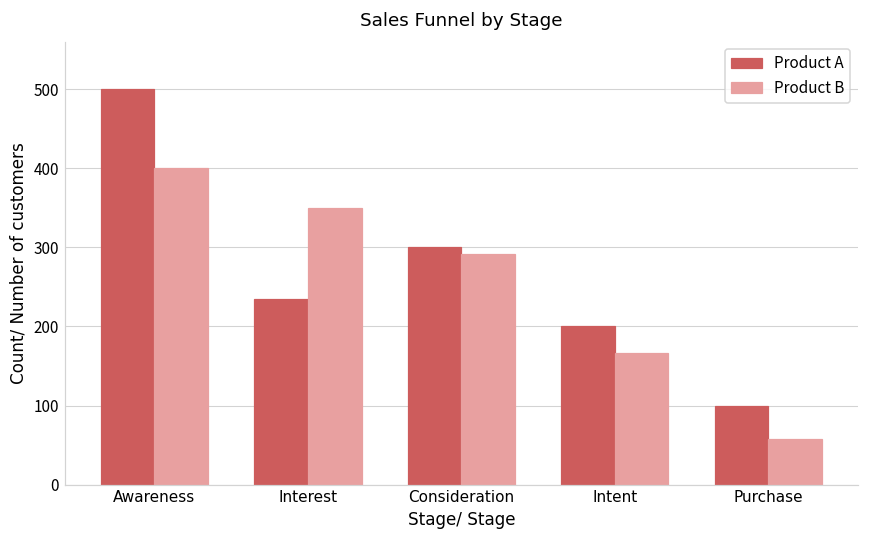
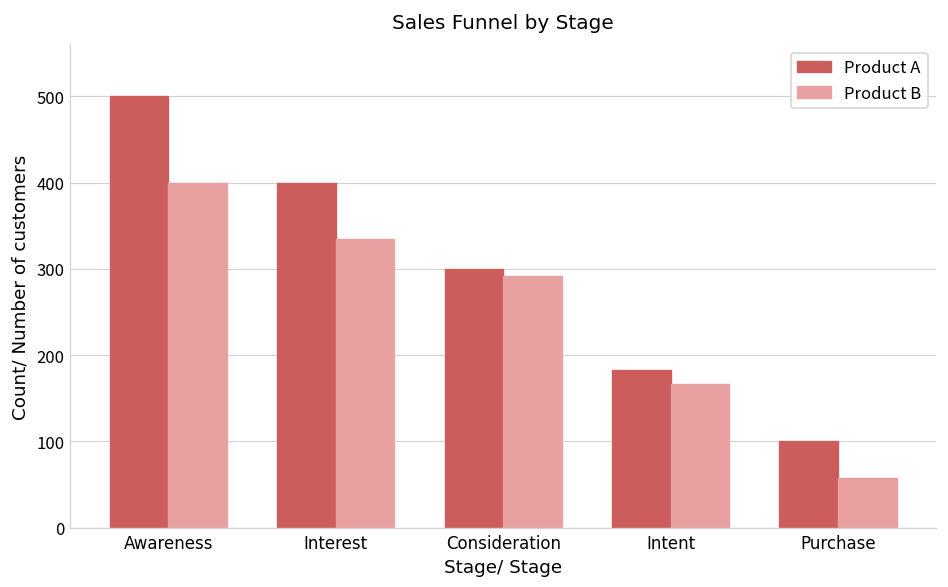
  {
    "Product A": {
      "Awareness": 500,
-     "Interest": 240,
+     "Interest": 400,
      "Consideration": 300,
-     "Intent": 200,
+     "Intent": 180,
      "Purchase": 100
    },
    "Product B": {
      "Awareness": 400,
-     "Interest": 350,
+     "Interest": 330,
      "Consideration": 290,
      "Intent": 170,
      "Purchase": 60
    }
  }
